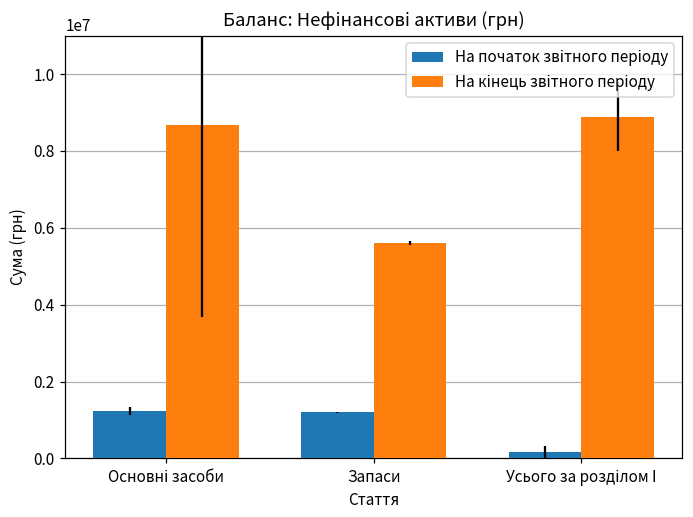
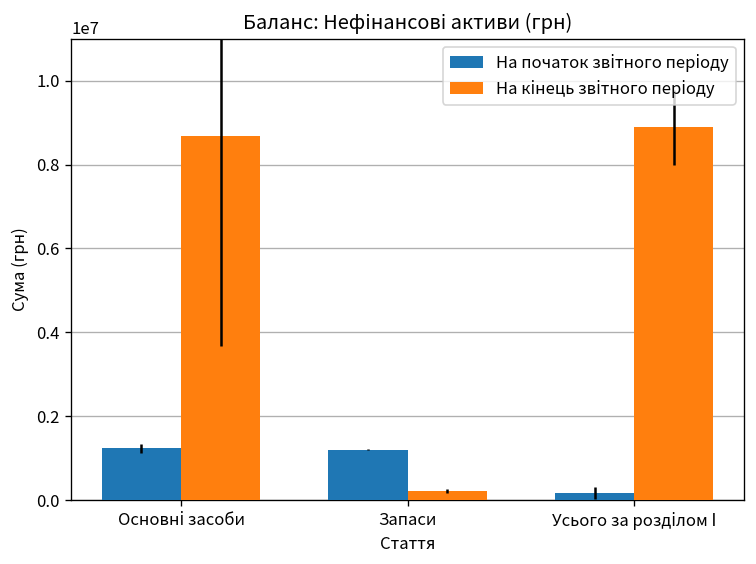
  {
    "На початок звітного періоду": {
      "Основні засоби": 1200000,
      "Запаси": 1200000,
      "Усього за розділом І": 200000
    },
    "На кінець звітного періоду": {
      "Основні засоби": 8700000,
-     "Запаси": 5600000,
+     "Запаси": 200000,
      "Усього за розділом І": 8900000
    }
  }
